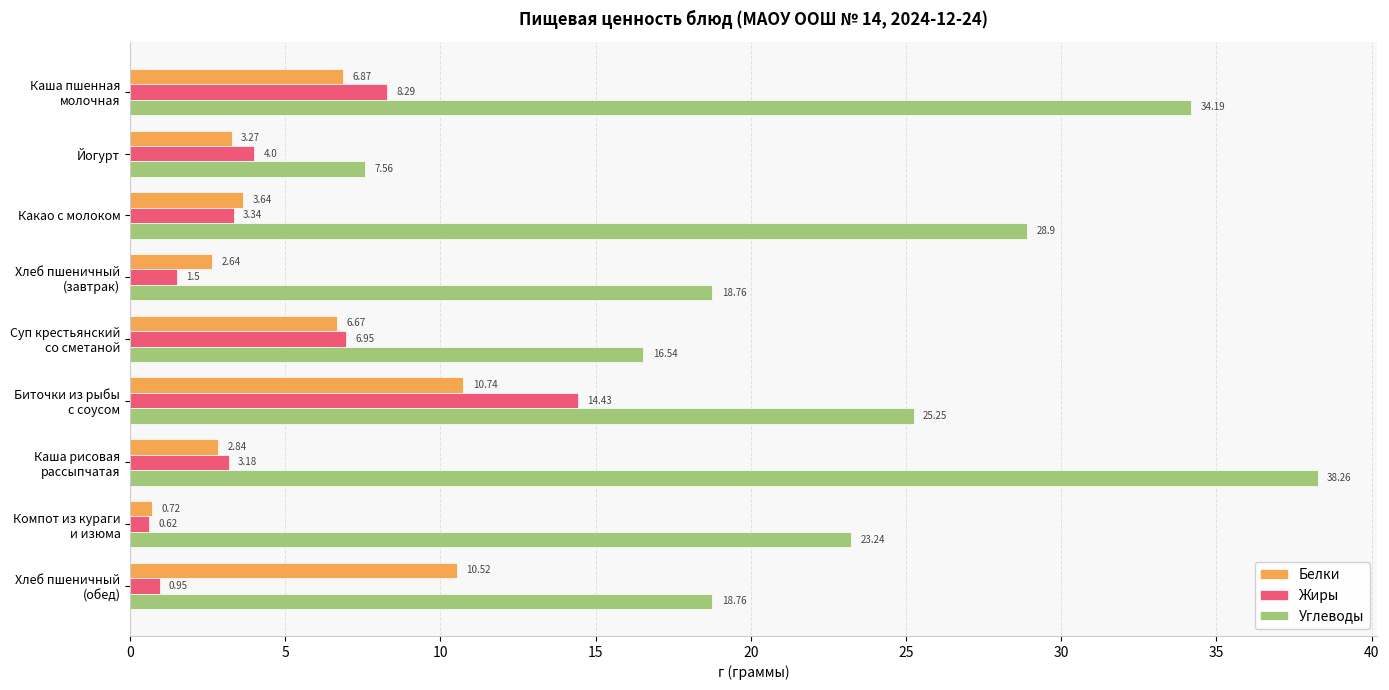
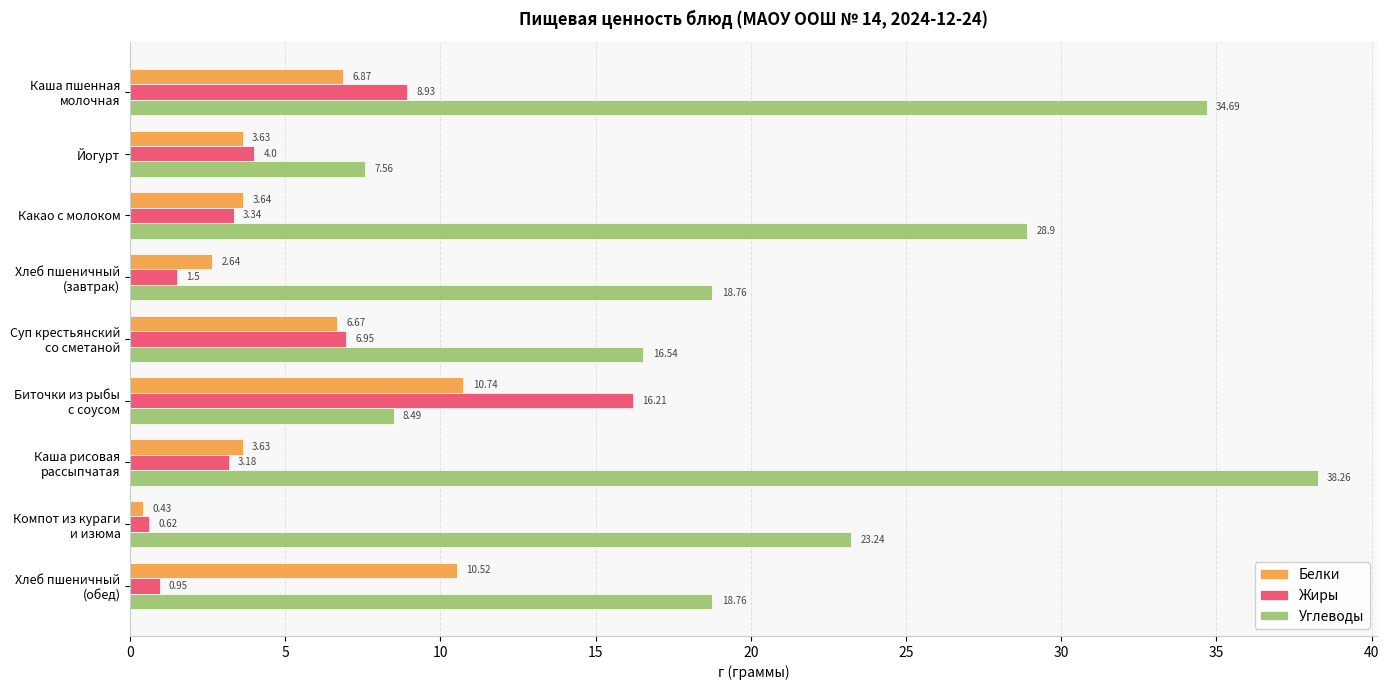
  {
    "Белки": {
      "Каша пшенная молочная": 6.87,
-     "Йогурт": 3.27,
+     "Йогурт": 3.63,
      "Какао с молоком": 3.64,
      "Хлеб пшеничный (завтрак)": 2.64,
      "Суп крестьянский со сметаной": 6.67,
      "Биточки из рыбы с соусом": 10.74,
-     "Каша рисовая рассыпчатая": 2.84,
-     "Компот из кураги и изюма": 0.72,
+     "Каша рисовая рассыпчатая": 3.63,
+     "Компот из кураги и изюма": 0.43,
      "Хлеб пшеничный (обед)": 10.52
    },
    "Жиры": {
-     "Каша пшенная молочная": 8.29,
+     "Каша пшенная молочная": 8.93,
      "Йогурт": 4.0,
      "Какао с молоком": 3.34,
      "Хлеб пшеничный (завтрак)": 1.5,
      "Суп крестьянский со сметаной": 6.95,
-     "Биточки из рыбы с соусом": 14.43,
+     "Биточки из рыбы с соусом": 16.21,
      "Каша рисовая рассыпчатая": 3.18,
      "Компот из кураги и изюма": 0.62,
      "Хлеб пшеничный (обед)": 0.95
    },
    "Углеводы": {
-     "Каша пшенная молочная": 34.19,
+     "Каша пшенная молочная": 34.69,
      "Йогурт": 7.56,
      "Какао с молоком": 28.9,
      "Хлеб пшеничный (завтрак)": 18.76,
      "Суп крестьянский со сметаной": 16.54,
-     "Биточки из рыбы с соусом": 25.25,
+     "Биточки из рыбы с соусом": 8.49,
      "Каша рисовая рассыпчатая": 38.26,
      "Компот из кураги и изюма": 23.24,
      "Хлеб пшеничный (обед)": 18.76
    }
  }
